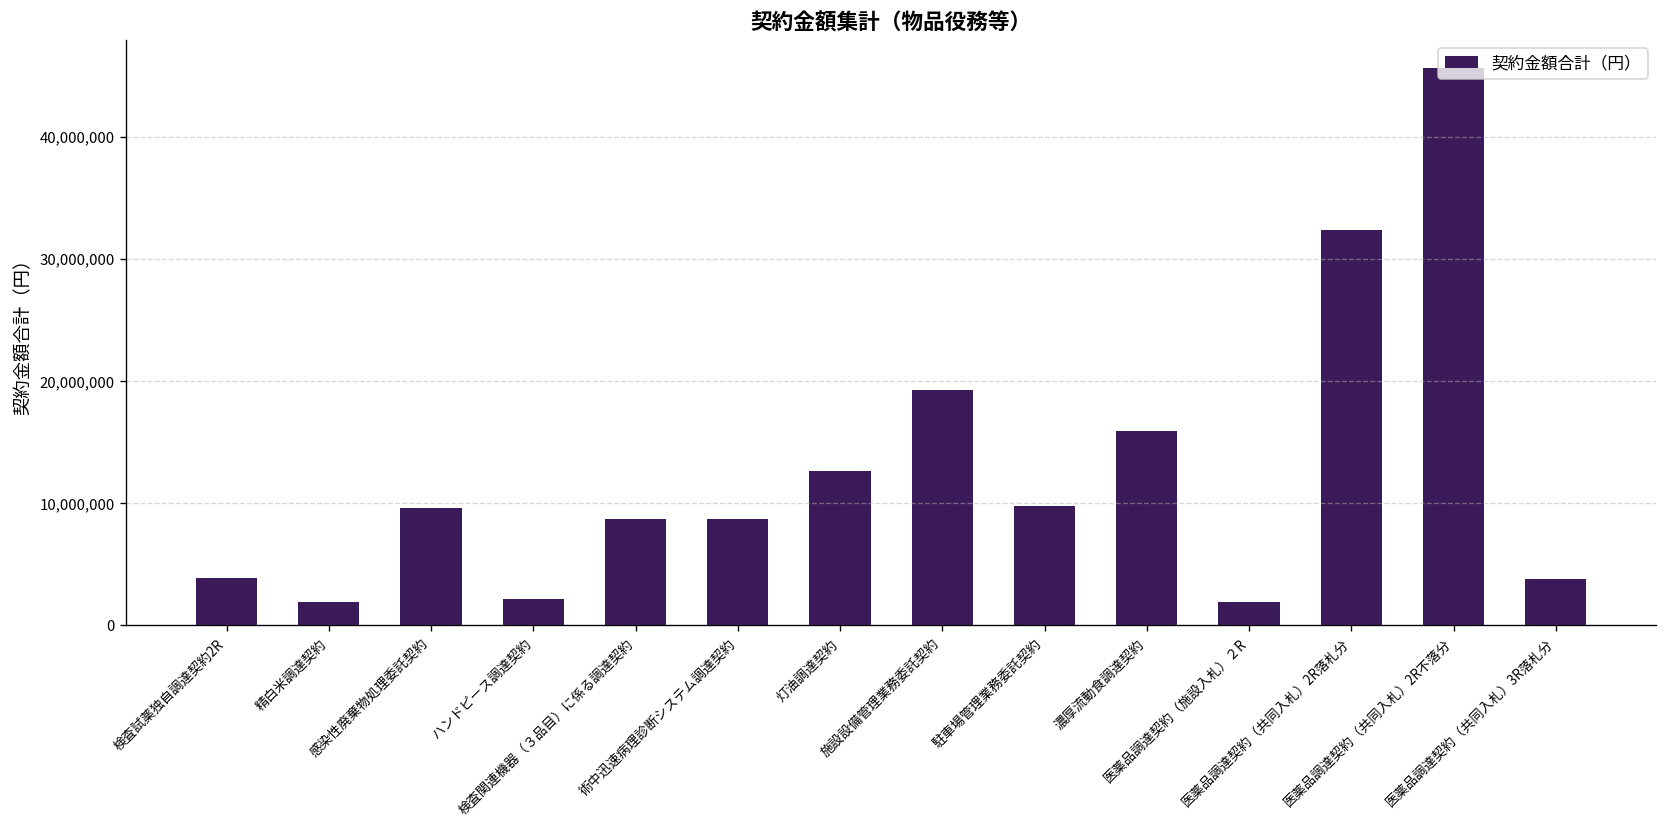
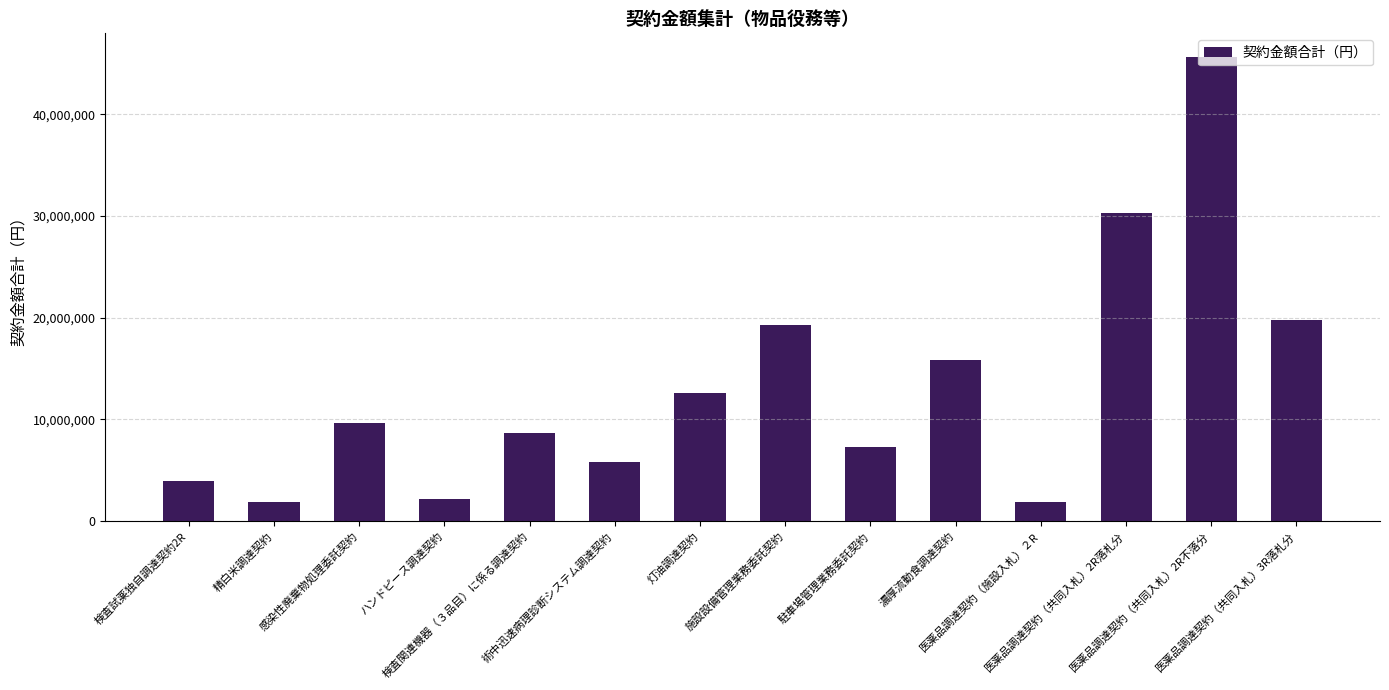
  {
    "検査試薬独自調達契約2R": "3,900,000",
    "精白米調達契約": "1,900,000",
    "感染性廃棄物処理委託契約": "9,600,000",
    "ハンドピース調達契約": "2,200,000",
    "検査関連機器（３品目）に係る調達契約": "8,700,000",
-   "術中迅速病理診断システム調達契約": "8,700,000",
+   "術中迅速病理診断システム調達契約": "5,800,000",
    "灯油調達契約": "12,700,000",
    "施設設備管理業務委託契約": "19,300,000",
-   "駐車場管理業務委託契約": "9,700,000",
+   "駐車場管理業務委託契約": "7,300,000",
    "濃厚流動食調達契約": "15,900,000",
    "医薬品調達契約（施設入札）２R": "1,900,000",
-   "医薬品調達契約（共同入札）2R落札分": "32,400,000",
-   "医薬品調達契約（共同入札）3R落札分": "3,800,000"
+   "医薬品調達契約（共同入札）2R落札分": "30,300,000",
+   "医薬品調達契約（共同入札）3R落札分": "19,800,000"
  }
